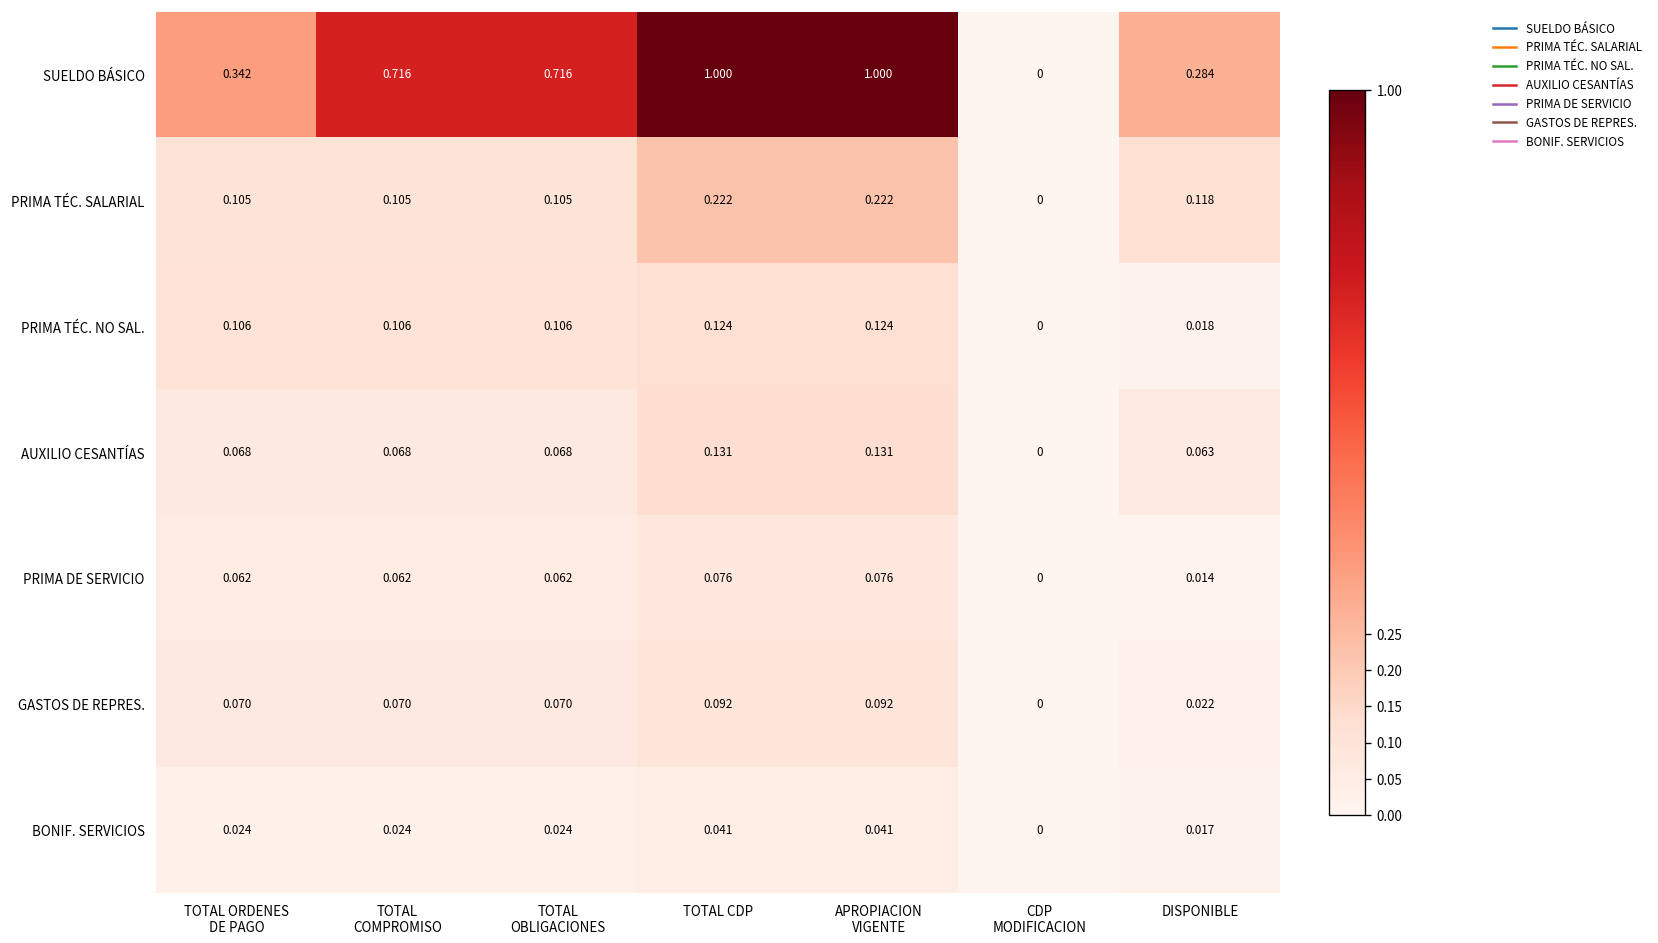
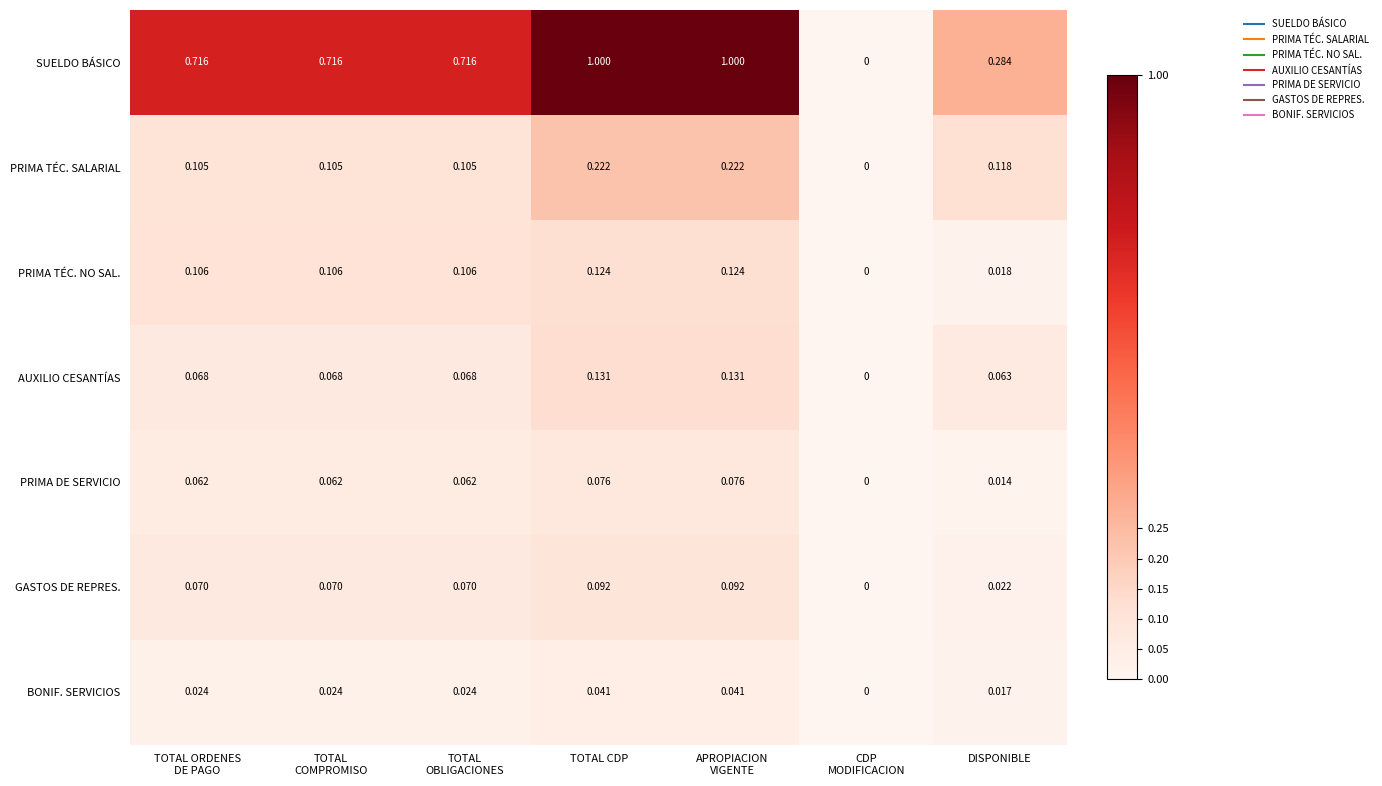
  {
    "SUELDO BÁSICO": {
-     "TOTAL ORDENES DE PAGO": 0.342,
+     "TOTAL ORDENES DE PAGO": 0.716,
      "TOTAL COMPROMISO": 0.716,
      "TOTAL OBLIGACIONES": 0.716,
      "TOTAL CDP": 1.000,
      "APROPIACION VIGENTE": 1.000,
      "CDP MODIFICACION": 0,
      "DISPONIBLE": 0.284
    },
    "PRIMA TÉC. SALARIAL": {
      "TOTAL ORDENES DE PAGO": 0.105,
      "TOTAL COMPROMISO": 0.105,
      "TOTAL OBLIGACIONES": 0.105,
      "TOTAL CDP": 0.222,
      "APROPIACION VIGENTE": 0.222,
      "CDP MODIFICACION": 0,
      "DISPONIBLE": 0.118
    },
    "PRIMA TÉC. NO SAL.": {
      "TOTAL ORDENES DE PAGO": 0.106,
      "TOTAL COMPROMISO": 0.106,
      "TOTAL OBLIGACIONES": 0.106,
      "TOTAL CDP": 0.124,
      "APROPIACION VIGENTE": 0.124,
      "CDP MODIFICACION": 0,
      "DISPONIBLE": 0.018
    },
    "AUXILIO CESANTÍAS": {
      "TOTAL ORDENES DE PAGO": 0.068,
      "TOTAL COMPROMISO": 0.068,
      "TOTAL OBLIGACIONES": 0.068,
      "TOTAL CDP": 0.131,
      "APROPIACION VIGENTE": 0.131,
      "CDP MODIFICACION": 0,
      "DISPONIBLE": 0.063
    },
    "PRIMA DE SERVICIO": {
      "TOTAL ORDENES DE PAGO": 0.062,
      "TOTAL COMPROMISO": 0.062,
      "TOTAL OBLIGACIONES": 0.062,
      "TOTAL CDP": 0.076,
      "APROPIACION VIGENTE": 0.076,
      "CDP MODIFICACION": 0,
      "DISPONIBLE": 0.014
    },
    "GASTOS DE REPRES.": {
      "TOTAL ORDENES DE PAGO": 0.070,
      "TOTAL COMPROMISO": 0.070,
      "TOTAL OBLIGACIONES": 0.070,
      "TOTAL CDP": 0.092,
      "APROPIACION VIGENTE": 0.092,
      "CDP MODIFICACION": 0,
      "DISPONIBLE": 0.022
    },
    "BONIF. SERVICIOS": {
      "TOTAL ORDENES DE PAGO": 0.024,
      "TOTAL COMPROMISO": 0.024,
      "TOTAL OBLIGACIONES": 0.024,
      "TOTAL CDP": 0.041,
      "APROPIACION VIGENTE": 0.041,
      "CDP MODIFICACION": 0,
      "DISPONIBLE": 0.017
    }
  }
